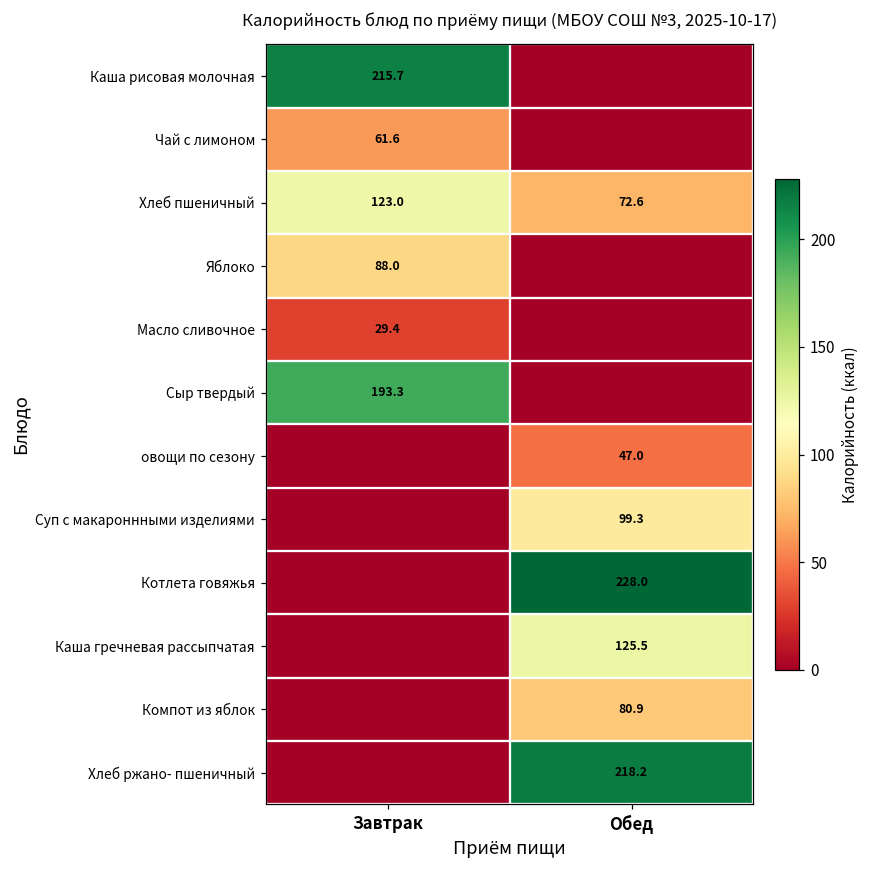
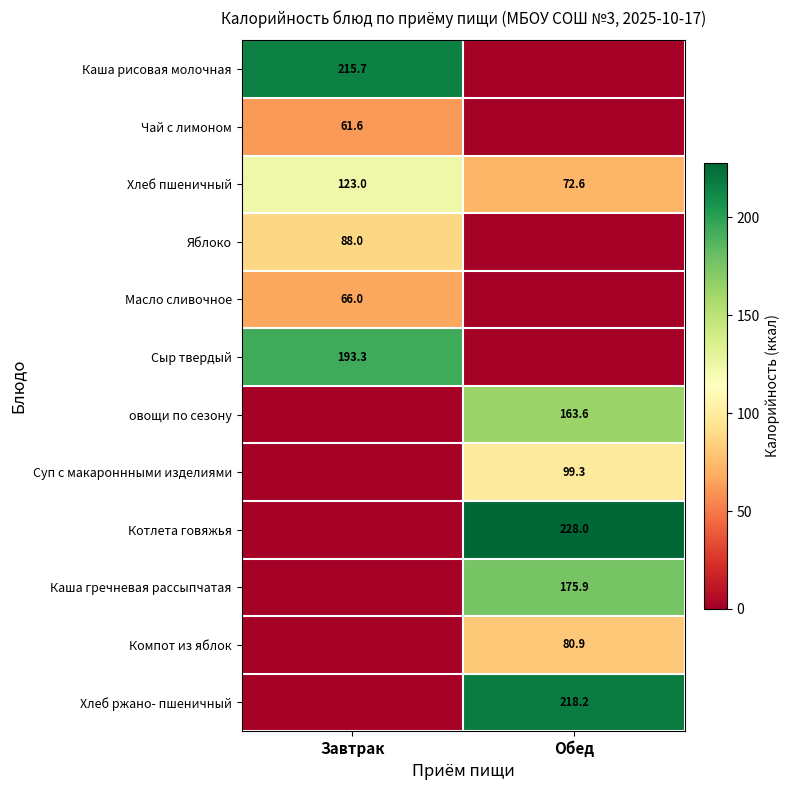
  {
    "Каша рисовая молочная": {
      "Завтрак": 215.7
    },
    "Чай с лимоном": {
      "Завтрак": 61.6
    },
    "Хлеб пшеничный": {
      "Завтрак": 123.0,
      "Обед": 72.6
    },
    "Яблоко": {
      "Завтрак": 88.0
    },
    "Масло сливочное": {
-     "Завтрак": 29.4
+     "Завтрак": 66.0
    },
    "Сыр твердый": {
      "Завтрак": 193.3
    },
    "овощи по сезону": {
-     "Обед": 47.0
+     "Обед": 163.6
    },
    "Суп с макароннными изделиями": {
      "Обед": 99.3
    },
    "Котлета говяжья": {
      "Обед": 228.0
    },
    "Каша гречневая рассыпчатая": {
-     "Обед": 125.5
+     "Обед": 175.9
    },
    "Компот из яблок": {
      "Обед": 80.9
    },
    "Хлеб ржано- пшеничный": {
      "Обед": 218.2
    }
  }
